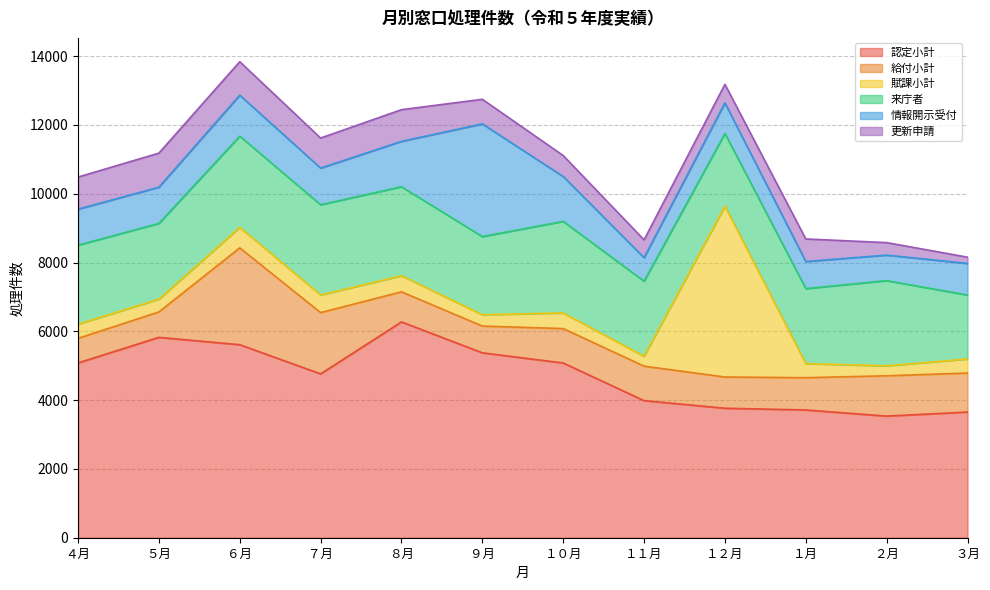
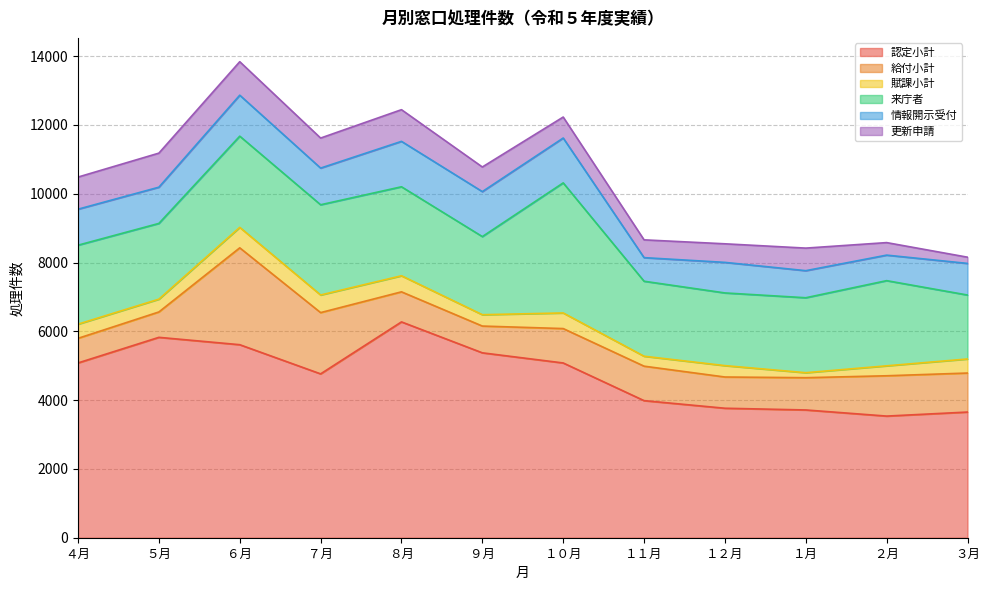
  {
    "賦課小計": {
      "４月": 400,
      "５月": 400,
      "６月": 600,
      "７月": 500,
      "８月": 500,
      "９月": 300,
      "１０月": 500,
      "１１月": 300,
-     "１２月": 5000,
-     "１月": 400,
+     "１２月": 300,
+     "１月": 100,
      "２月": 300,
      "３月": 400
    },
    "来庁者": {
      "４月": 2300,
      "５月": 2200,
      "６月": 2700,
      "７月": 2600,
      "８月": 2600,
      "９月": 2300,
-     "１０月": 2700,
+     "１０月": 3800,
      "１１月": 2200,
      "１２月": 2100,
      "１月": 2200,
      "２月": 2500,
      "３月": 1900
    },
    "情報開示受付": {
      "４月": 1000,
      "５月": 1100,
      "６月": 1200,
      "７月": 1100,
      "８月": 1300,
-     "９月": 3300,
+     "９月": 1300,
      "１０月": 1300,
      "１１月": 700,
      "１２月": 900,
      "１月": 800,
      "２月": 700,
      "３月": 900
    },
    "更新申請": {
      "４月": 900,
      "５月": 1000,
      "６月": 1000,
      "７月": 900,
      "８月": 900,
      "９月": 700,
      "１０月": 600,
      "１１月": 500,
      "１２月": 500,
      "１月": 700,
      "２月": 400,
      "３月": 200
    }
  }
